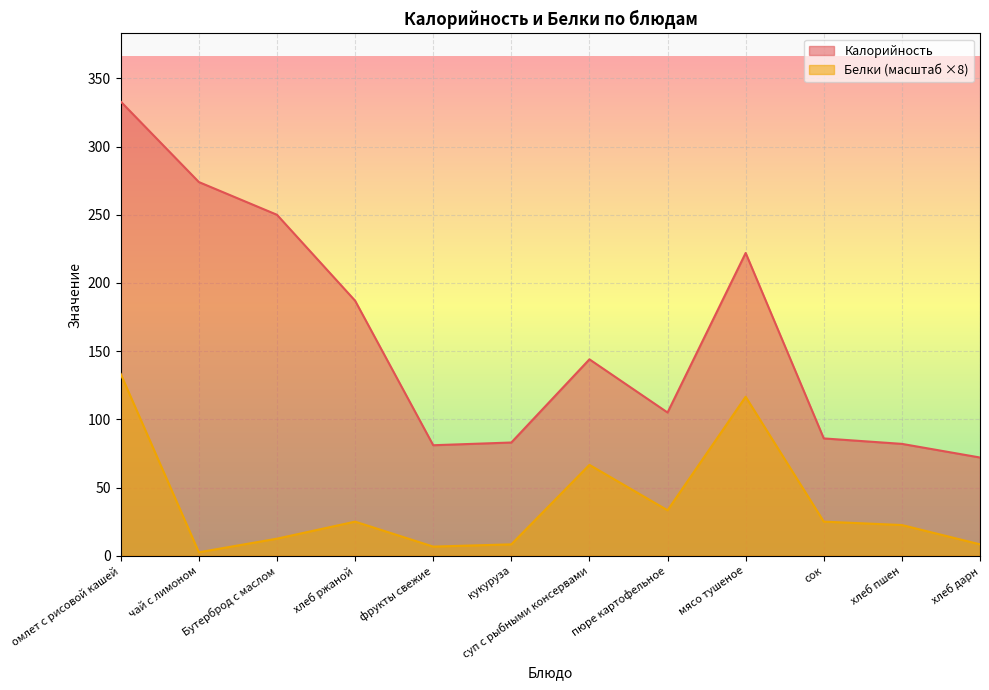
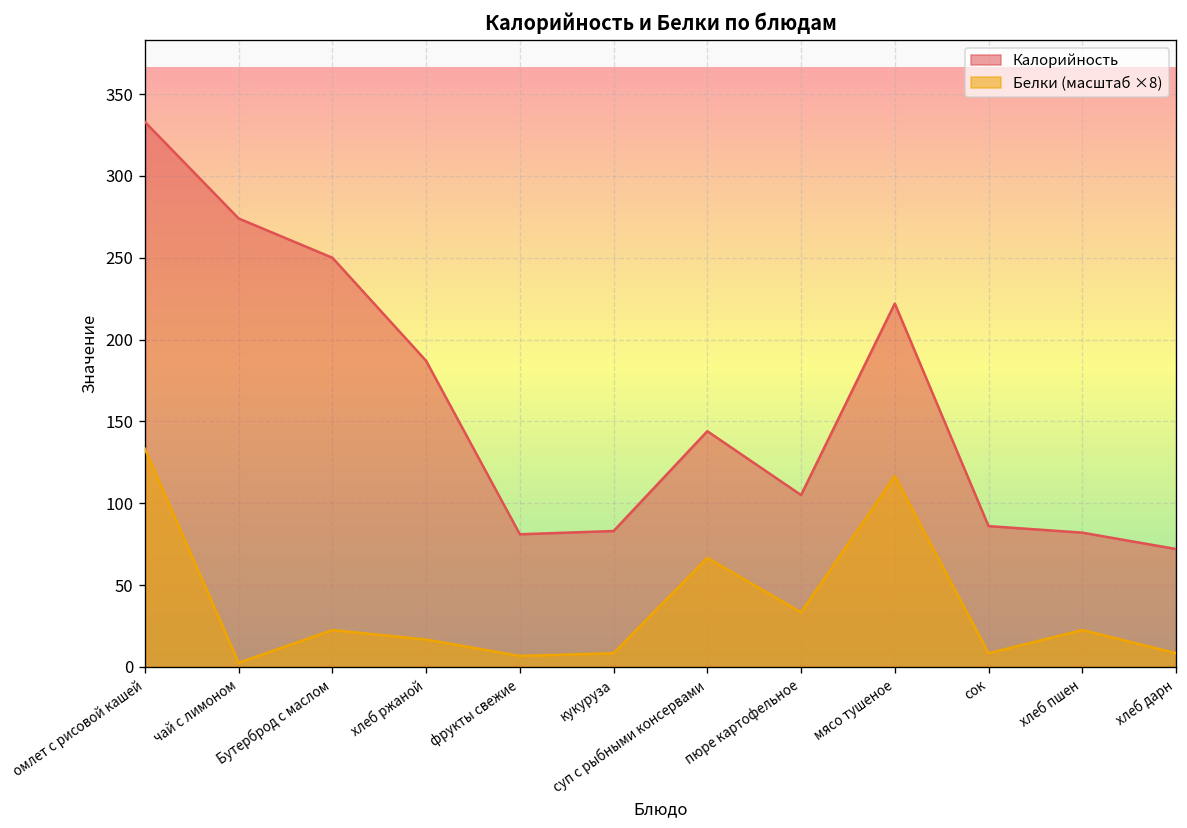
  {
    "Калорийность": {
      "омлет с рисовой кашей": 333,
      "чай с лимоном": 274,
      "Бутерброд с маслом": 250,
      "хлеб ржаной": 187,
      "фрукты свежие": 81,
      "кукуруза": 83,
      "суп с рыбными консервами": 144,
      "пюре картофельное": 105,
      "мясо тушеное": 222,
      "сок": 86,
      "хлеб пшен": 82,
      "хлеб дарн": 72
    },
    "Белки (масштаб ×8)": {
      "омлет с рисовой кашей": 133,
      "чай с лимоном": 2,
-     "Бутерброд с маслом": 12,
-     "хлеб ржаной": 25,
+     "Бутерброд с маслом": 22,
+     "хлеб ржаной": 17,
      "фрукты свежие": 7,
      "кукуруза": 8,
      "суп с рыбными консервами": 67,
      "пюре картофельное": 33,
      "мясо тушеное": 117,
-     "сок": 25,
+     "сок": 8,
      "хлеб пшен": 22,
      "хлеб дарн": 8
    }
  }
